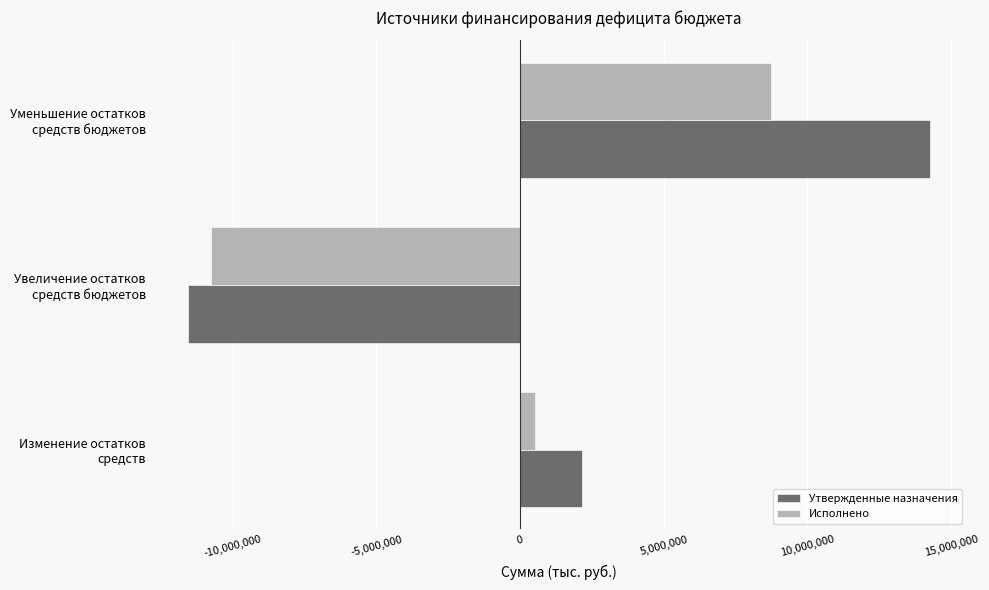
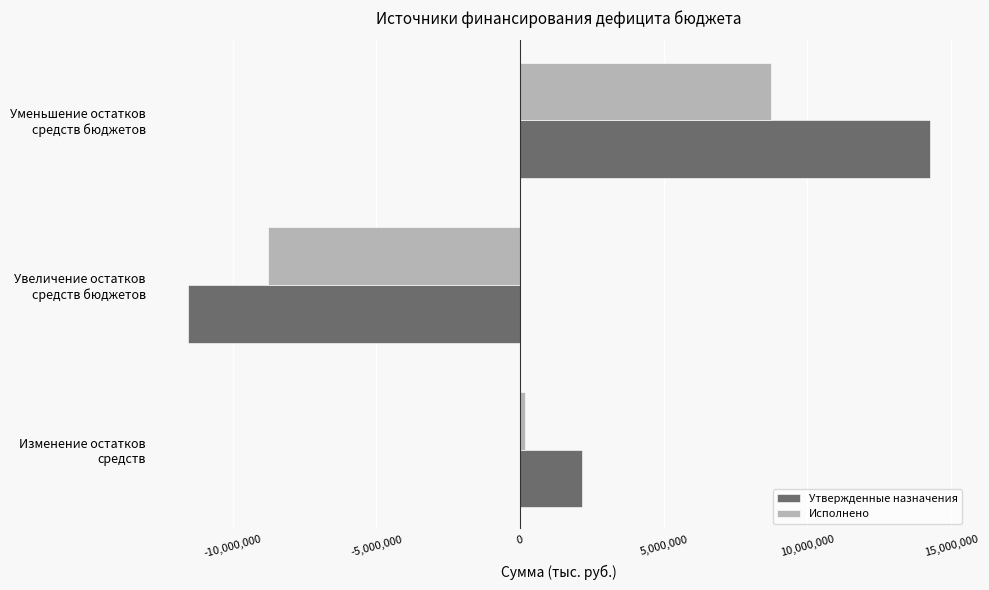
  {
    "Утвержденные назначения": {
      "Уменьшение остатков средств бюджетов": "14,300,000",
      "Увеличение остатков средств бюджетов": "-11,600,000",
      "Изменение остатков средств": "2,200,000"
    },
    "Исполнено": {
      "Уменьшение остатков средств бюджетов": "8,700,000",
-     "Увеличение остатков средств бюджетов": "-10,800,000",
-     "Изменение остатков средств": "500,000"
+     "Увеличение остатков средств бюджетов": "-8,800,000",
+     "Изменение остатков средств": "200,000"
    }
  }
